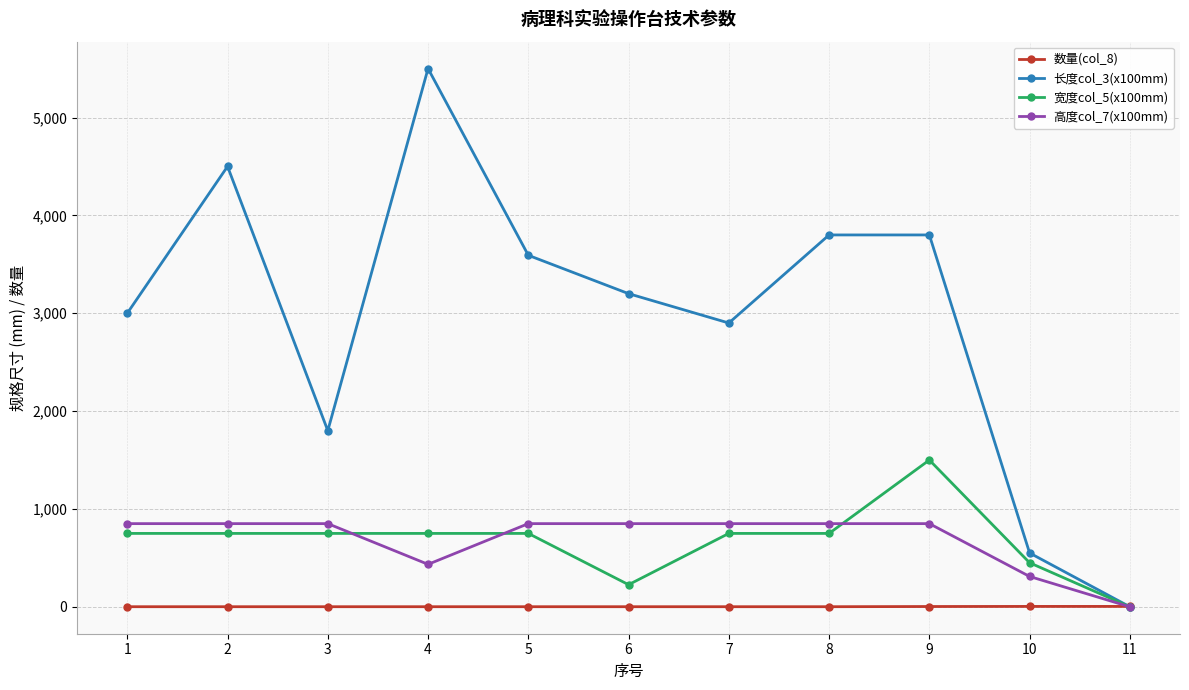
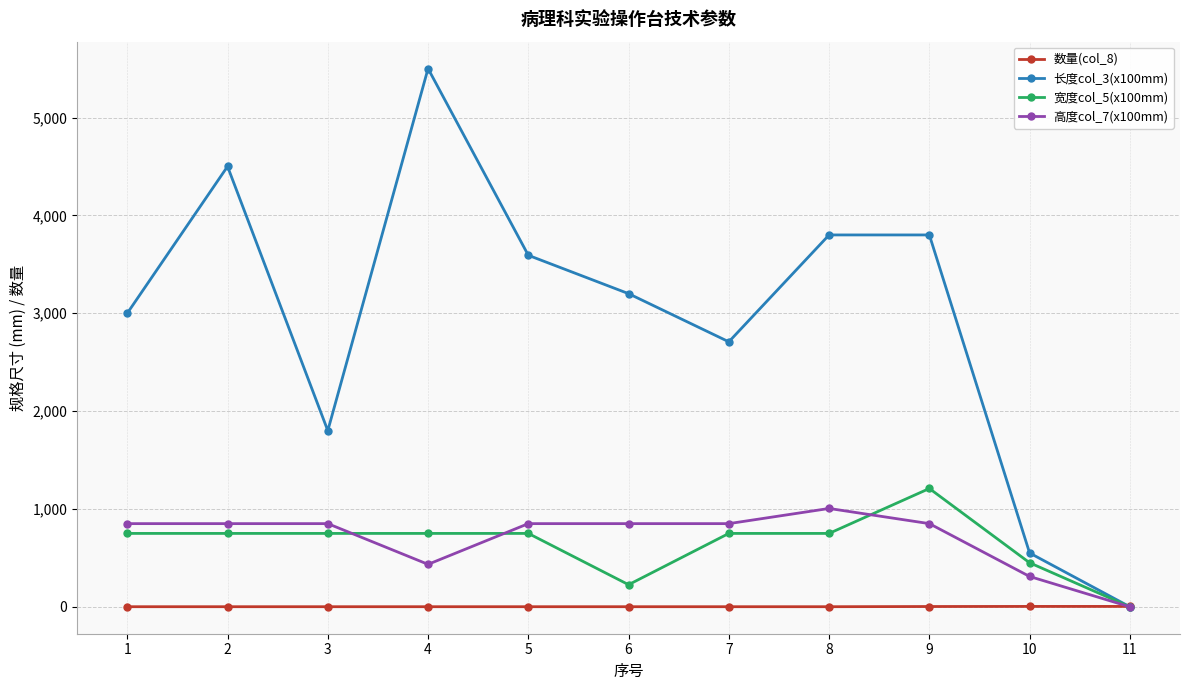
  {
    "数量(col_8)": {
      "1": "0",
      "2": "0",
      "3": "0",
      "4": "0",
      "5": "0",
      "6": "0",
      "7": "0",
      "8": "0",
      "9": "0",
      "10": "0"
    },
    "长度col_3(x100mm)": {
      "1": "3,000",
      "2": "4,500",
      "3": "1,800",
      "4": "5,500",
      "5": "3,600",
      "6": "3,200",
-     "7": "2,900",
+     "7": "2,700",
      "8": "3,800",
      "9": "3,800",
      "10": "600"
    },
    "宽度col_5(x100mm)": {
      "1": "800",
      "2": "800",
      "3": "800",
      "4": "800",
      "5": "800",
      "6": "200",
      "7": "800",
      "8": "800",
-     "9": "1,500",
+     "9": "1,200",
      "10": "500"
    },
    "高度col_7(x100mm)": {
      "1": "900",
      "2": "900",
      "3": "900",
      "4": "400",
      "5": "900",
      "6": "900",
      "7": "900",
-     "8": "900",
+     "8": "1,000",
      "9": "900",
      "10": "300"
    }
  }
